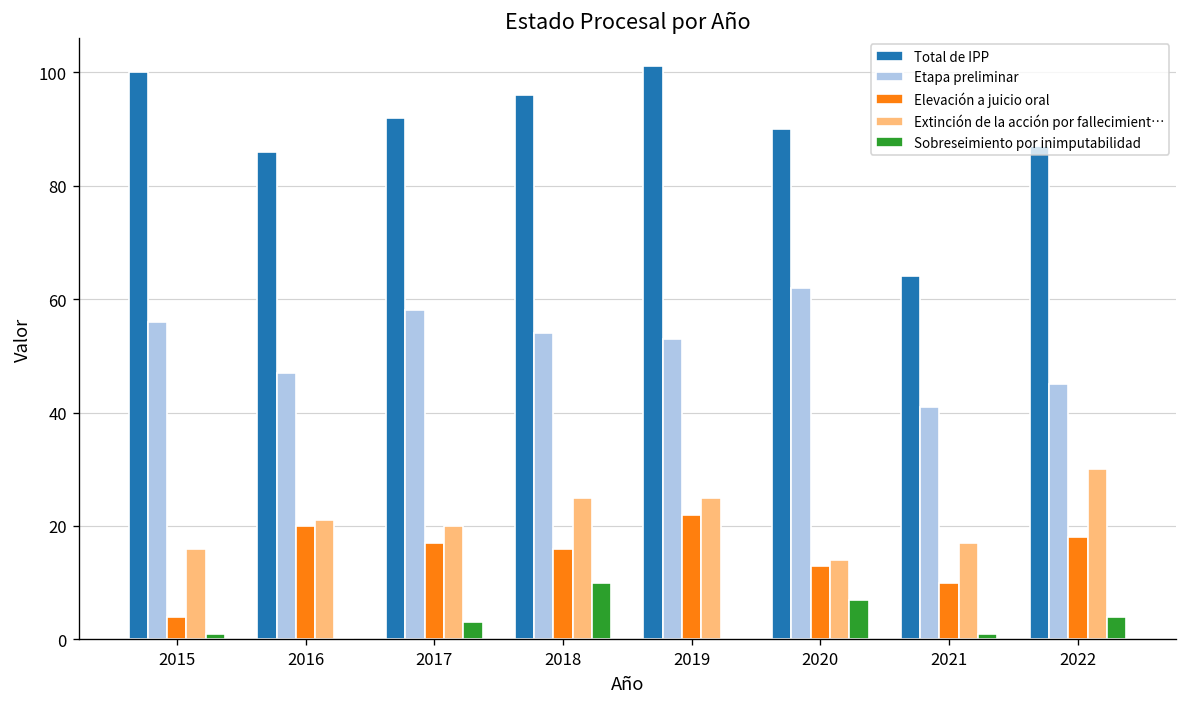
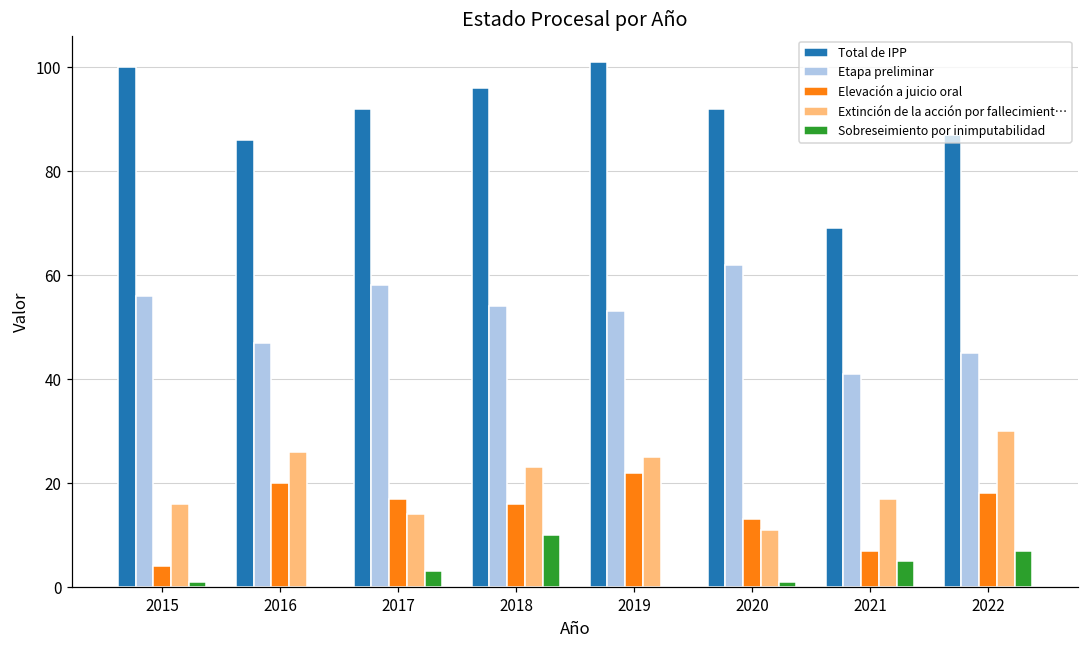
  {
    "Total de IPP": {
      "2015": 100,
      "2016": 86,
      "2017": 92,
      "2018": 96,
      "2019": 101,
-     "2020": 90,
-     "2021": 64,
+     "2020": 92,
+     "2021": 69,
      "2022": 87
    },
    "Etapa preliminar": {
      "2015": 56,
      "2016": 47,
      "2017": 58,
      "2018": 54,
      "2019": 53,
      "2020": 62,
      "2021": 41,
      "2022": 45
    },
    "Elevación a juicio oral": {
      "2015": 4,
      "2016": 20,
      "2017": 17,
      "2018": 16,
      "2019": 22,
      "2020": 13,
-     "2021": 10,
+     "2021": 7,
      "2022": 18
    },
    "Extinción de la acción por fallecimient…": {
      "2015": 16,
-     "2016": 21,
-     "2017": 20,
-     "2018": 25,
+     "2016": 26,
+     "2017": 14,
+     "2018": 23,
      "2019": 25,
-     "2020": 14,
+     "2020": 11,
      "2021": 17,
      "2022": 30
    },
    "Sobreseimiento por inimputabilidad": {
      "2015": 1,
      "2016": 0,
      "2017": 3,
      "2018": 10,
      "2019": 0,
-     "2020": 7,
-     "2021": 1,
-     "2022": 4
+     "2020": 1,
+     "2021": 5,
+     "2022": 7
    }
  }
